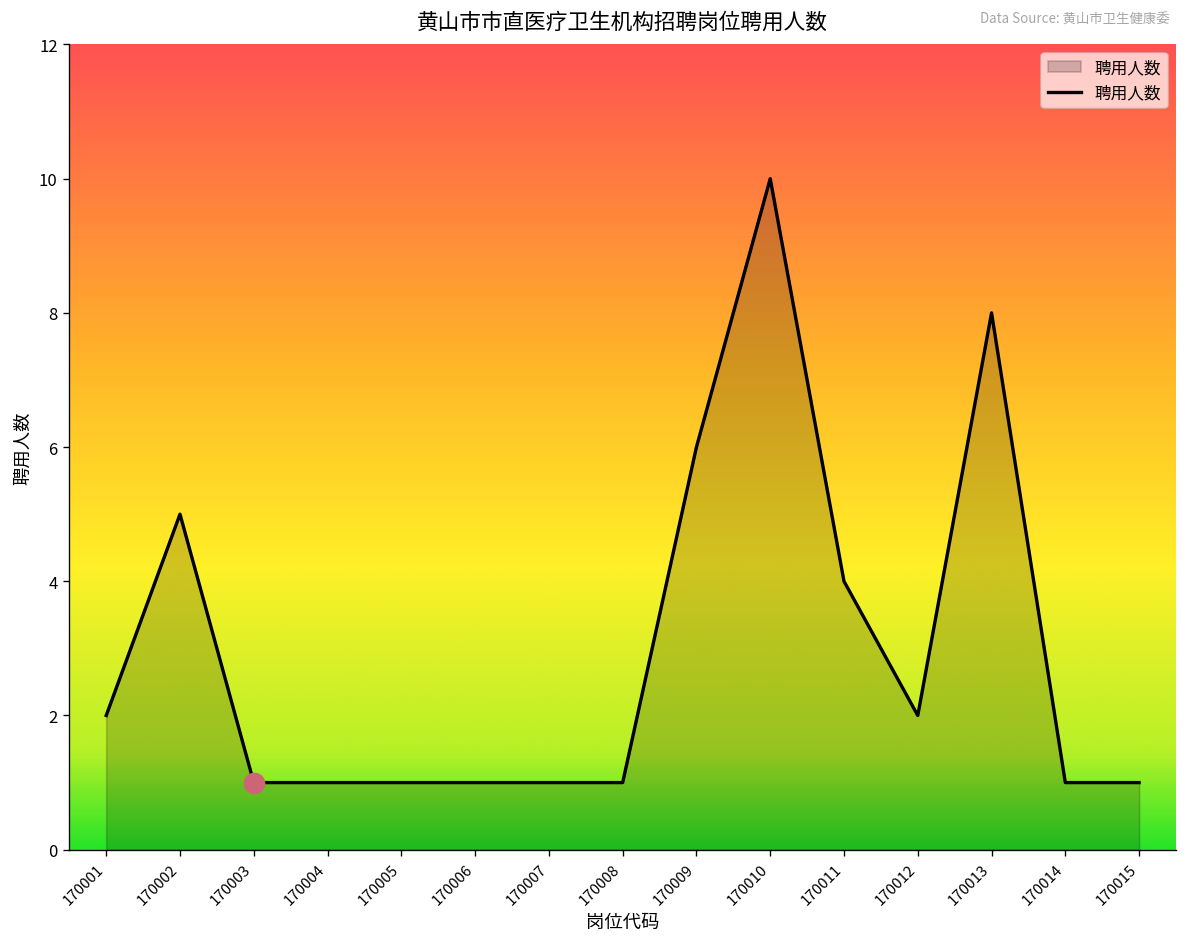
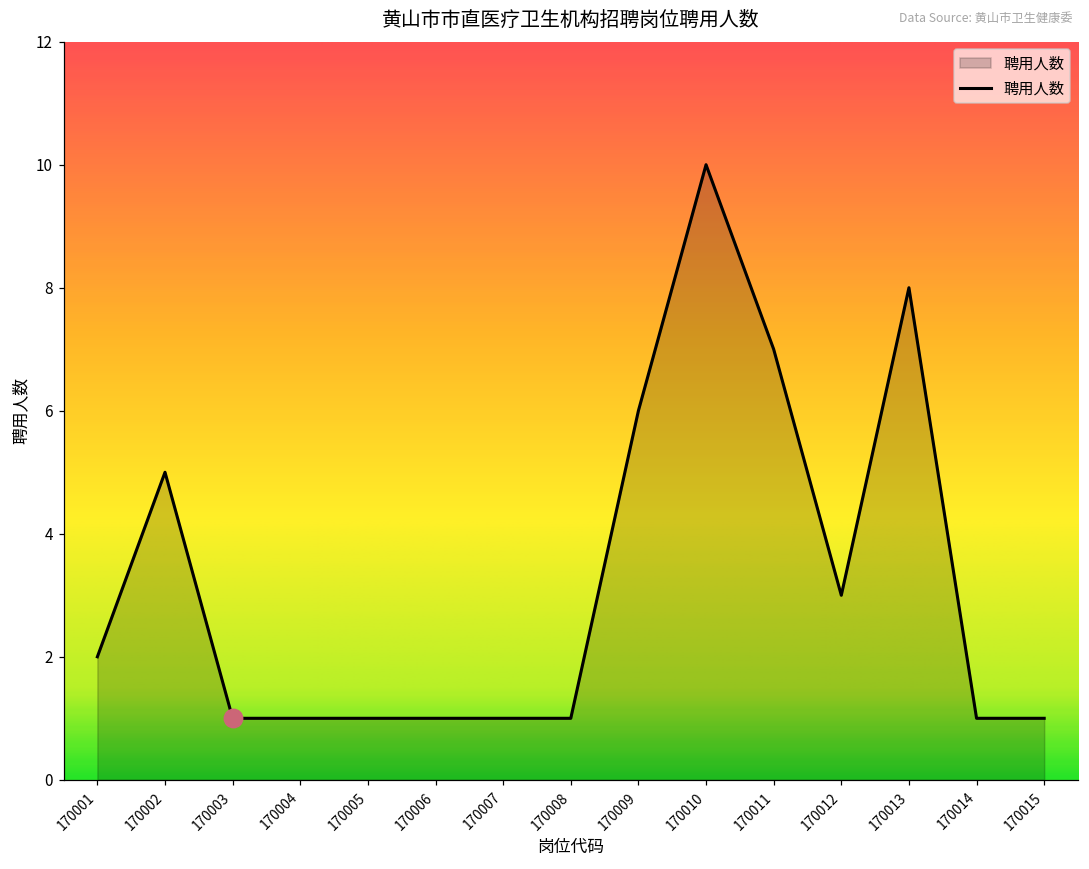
  {
    "聘用人数": {
      "170001": 2,
      "170002": 5,
      "170004": 1,
      "170005": 1,
      "170006": 1,
      "170007": 1,
      "170008": 1,
      "170009": 6,
      "170010": 10,
-     "170011": 4,
-     "170012": 2,
+     "170011": 7,
+     "170012": 3,
      "170013": 8,
      "170014": 1,
      "170015": 1
    }
  }
